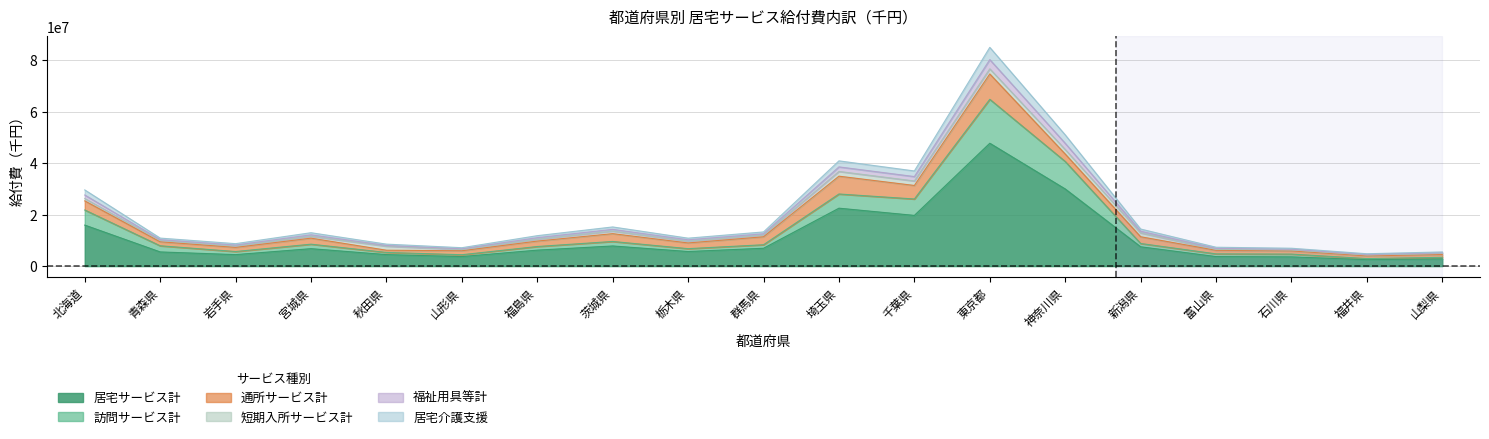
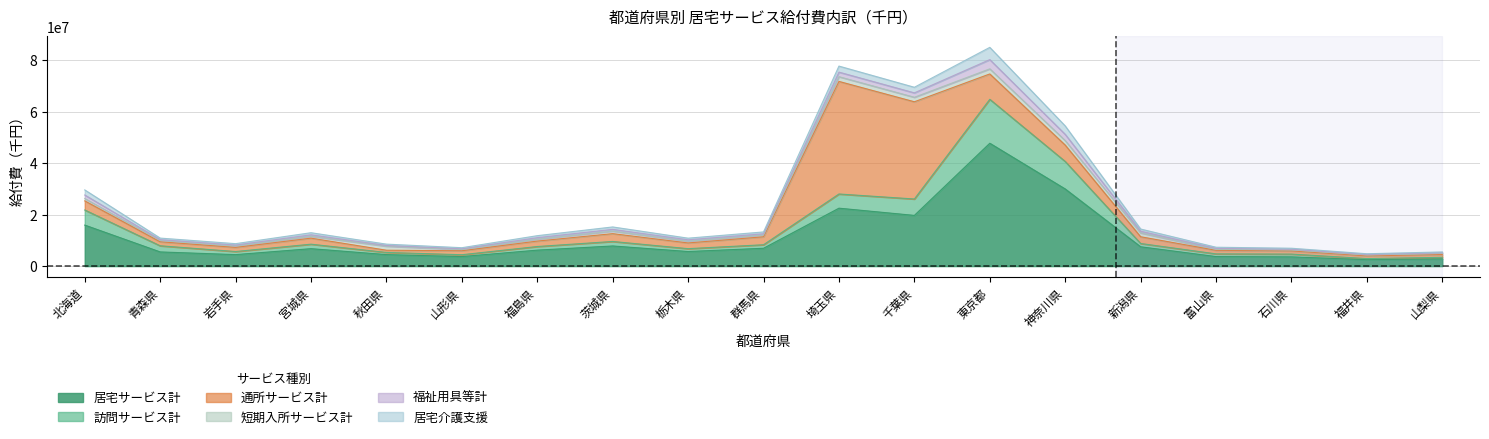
  {
    "通所サービス計": {
-     "埼玉県": 7000000,
-     "千葉県": 5000000,
+     "埼玉県": 44000000,
+     "千葉県": 38000000,
      "東京都": 10000000,
-     "神奈川県": 3000000,
+     "神奈川県": 6000000,
      "新潟県": 3000000
    }
  }
